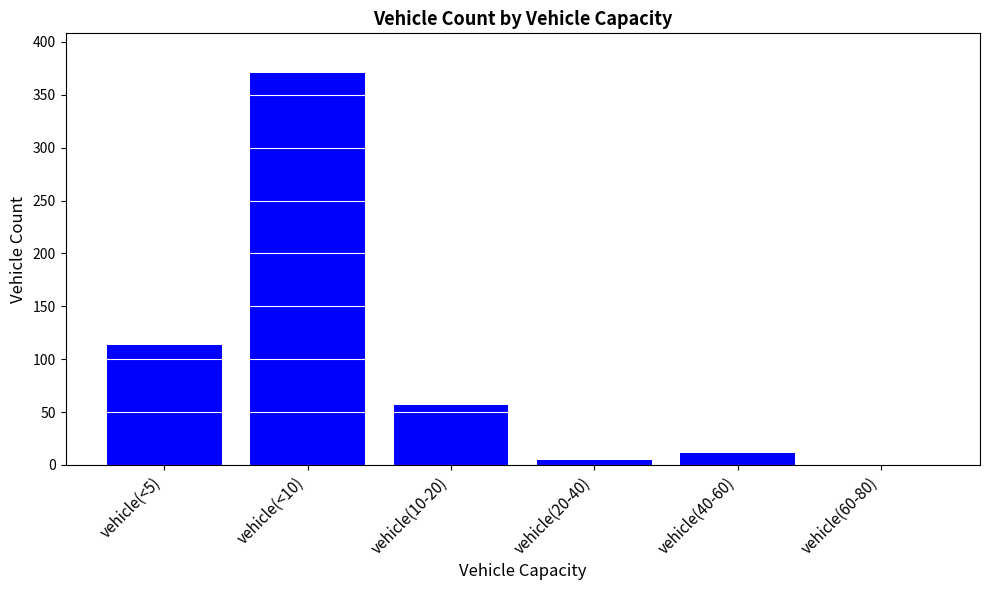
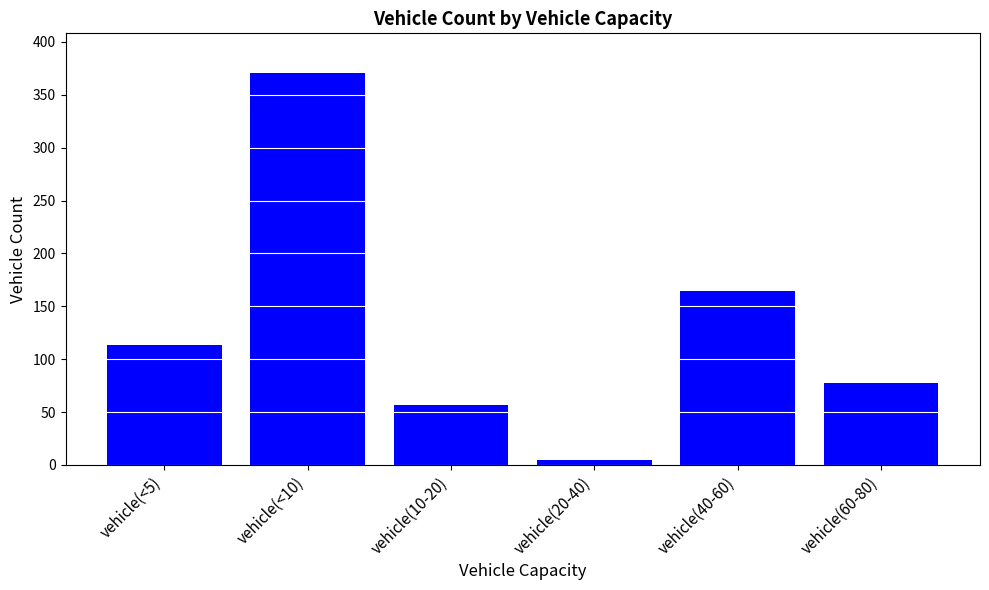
  {
    "vehicle(<5)": 113,
    "vehicle(<10)": 371,
    "vehicle(10-20)": 57,
    "vehicle(20-40)": 5,
-   "vehicle(40-60)": 11,
-   "vehicle(60-80)": 0
+   "vehicle(40-60)": 164,
+   "vehicle(60-80)": 77
  }
